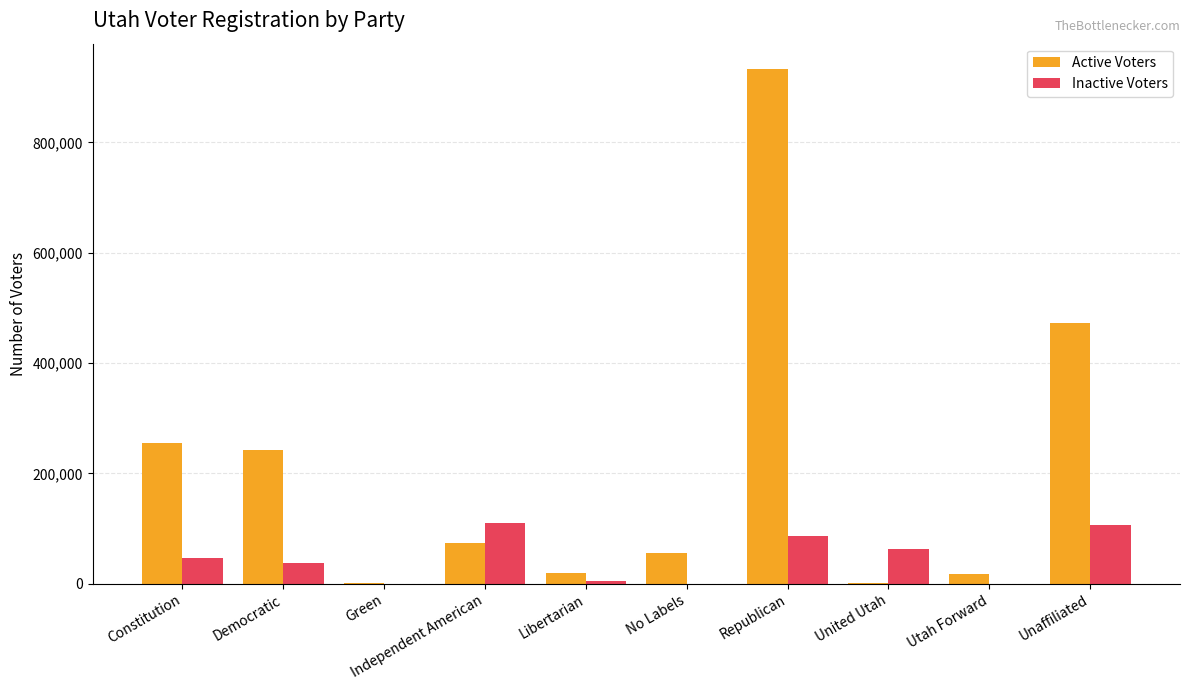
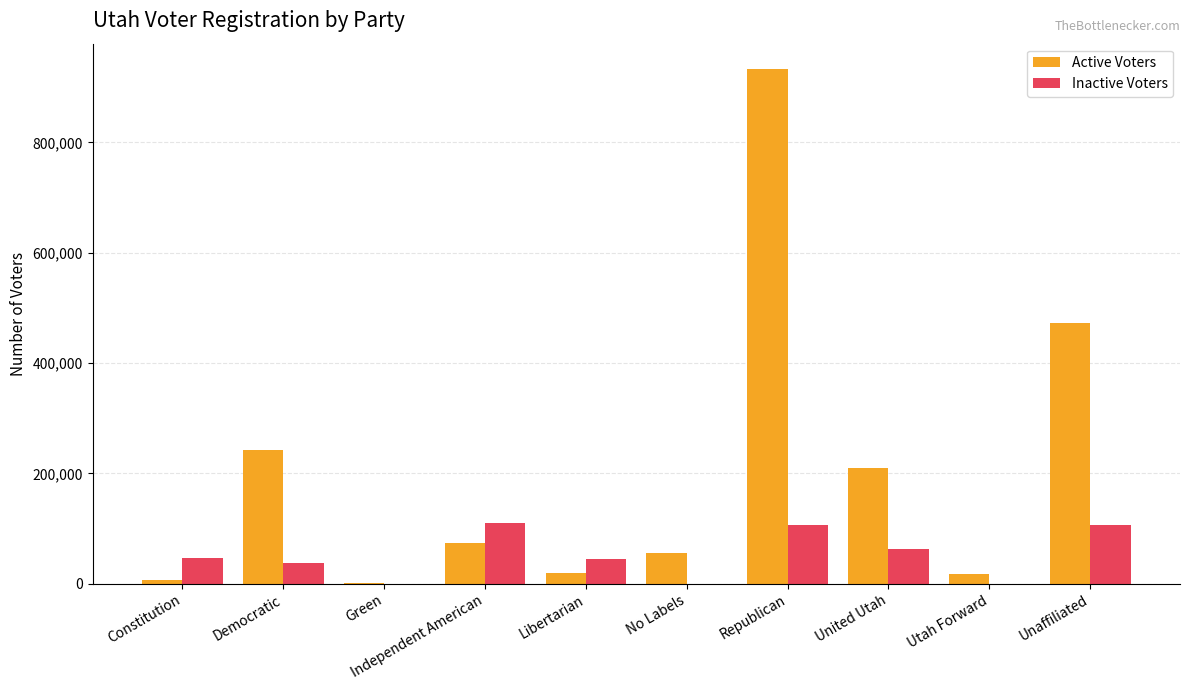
  {
    "Active Voters": {
-     "Constitution": "250,000",
+     "Constitution": "10,000",
      "Democratic": "240,000",
      "Independent American": "70,000",
      "Libertarian": "20,000",
      "No Labels": "60,000",
      "Republican": "930,000",
-     "United Utah": "0",
+     "United Utah": "210,000",
      "Utah Forward": "20,000",
      "Unaffiliated": "470,000"
    },
    "Inactive Voters": {
      "Constitution": "50,000",
      "Democratic": "40,000",
      "Independent American": "110,000",
-     "Libertarian": "10,000",
-     "Republican": "90,000",
+     "Libertarian": "40,000",
+     "Republican": "110,000",
      "United Utah": "60,000",
      "Unaffiliated": "110,000"
    }
  }
